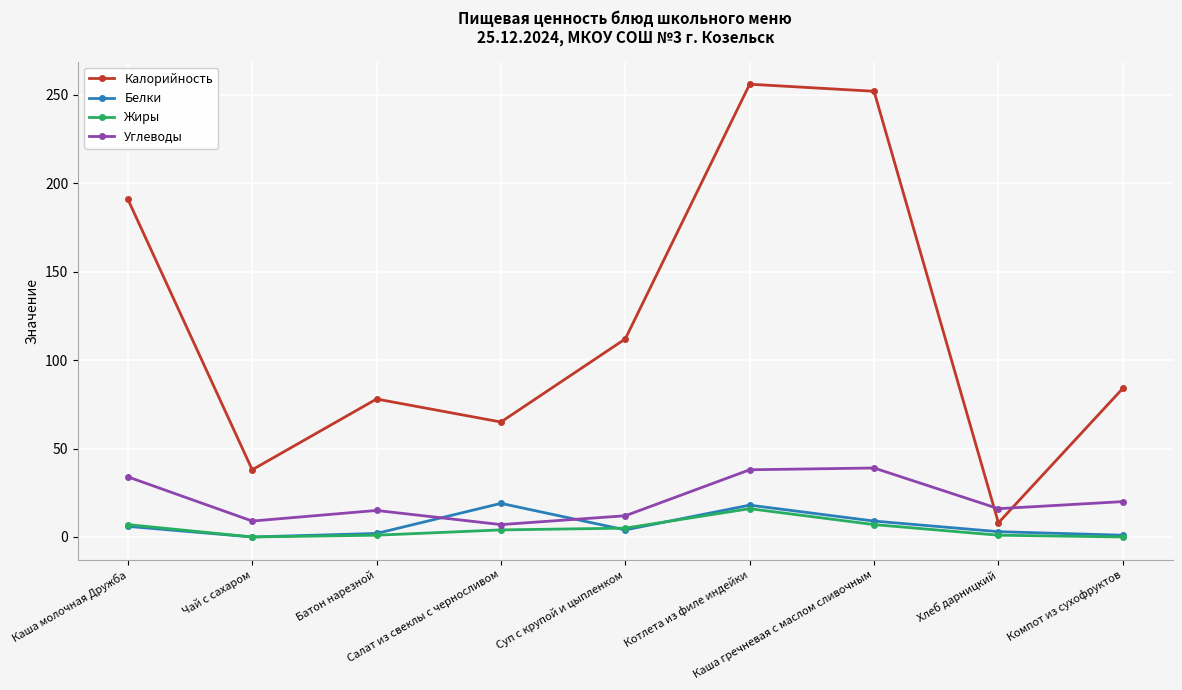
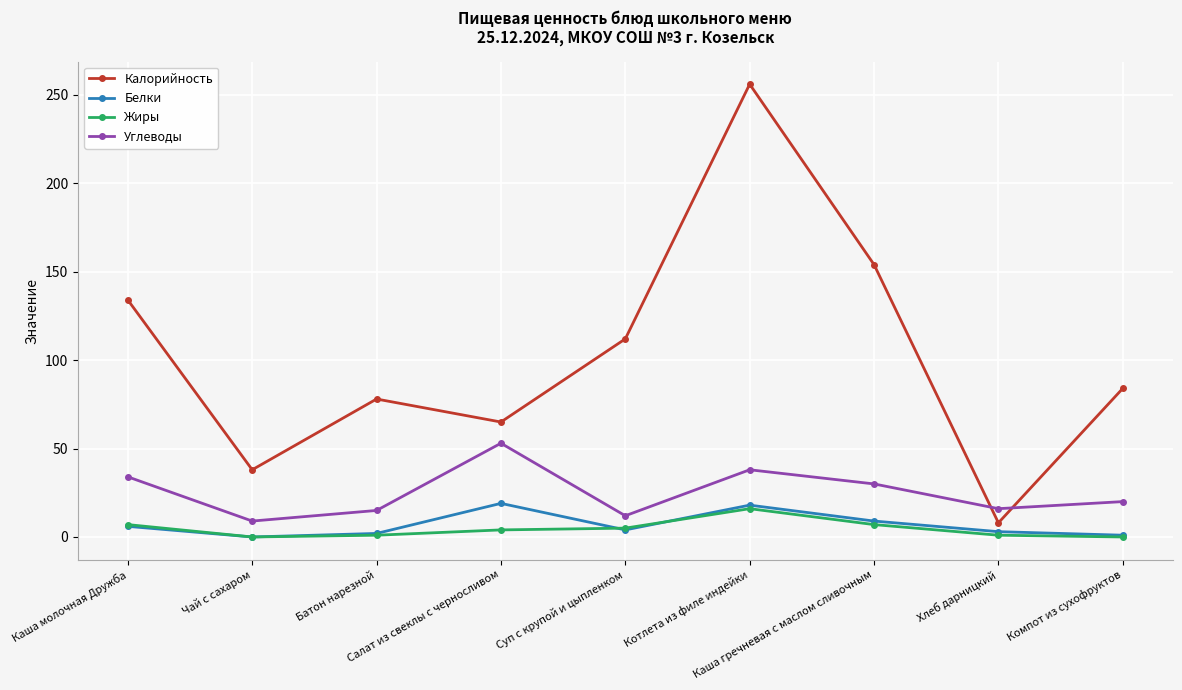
  {
    "Калорийность": {
-     "Каша молочная Дружба": 191,
+     "Каша молочная Дружба": 134,
      "Чай с сахаром": 38,
      "Батон нарезной": 78,
      "Салат из свеклы с черносливом": 65,
      "Суп с крупой и цыпленком": 112,
      "Котлета из филе индейки": 256,
-     "Каша гречневая с маслом сливочным": 252,
+     "Каша гречневая с маслом сливочным": 154,
      "Хлеб дарницкий": 8,
      "Компот из сухофруктов": 84
    },
    "Белки": {
      "Салат из свеклы с черносливом": 19,
      "Котлета из филе индейки": 18,
      "Каша гречневая с маслом сливочным": 9,
      "Хлеб дарницкий": 3
    },
    "Жиры": {
      "Салат из свеклы с черносливом": 4,
      "Котлета из филе индейки": 16,
      "Каша гречневая с маслом сливочным": 7,
      "Хлеб дарницкий": 1
    },
    "Углеводы": {
      "Каша молочная Дружба": 34,
      "Чай с сахаром": 9,
      "Батон нарезной": 15,
-     "Салат из свеклы с черносливом": 7,
+     "Салат из свеклы с черносливом": 53,
      "Суп с крупой и цыпленком": 12,
      "Котлета из филе индейки": 38,
-     "Каша гречневая с маслом сливочным": 39,
+     "Каша гречневая с маслом сливочным": 30,
      "Хлеб дарницкий": 16,
      "Компот из сухофруктов": 20
    }
  }
